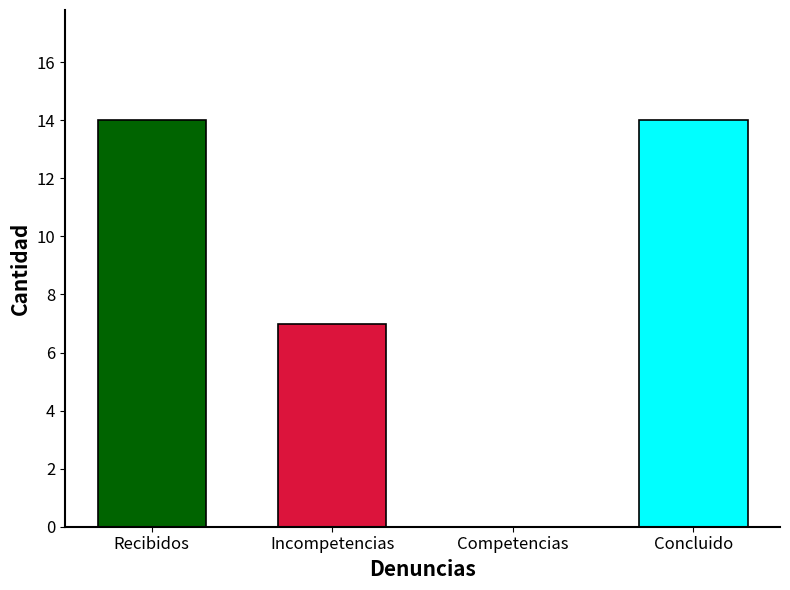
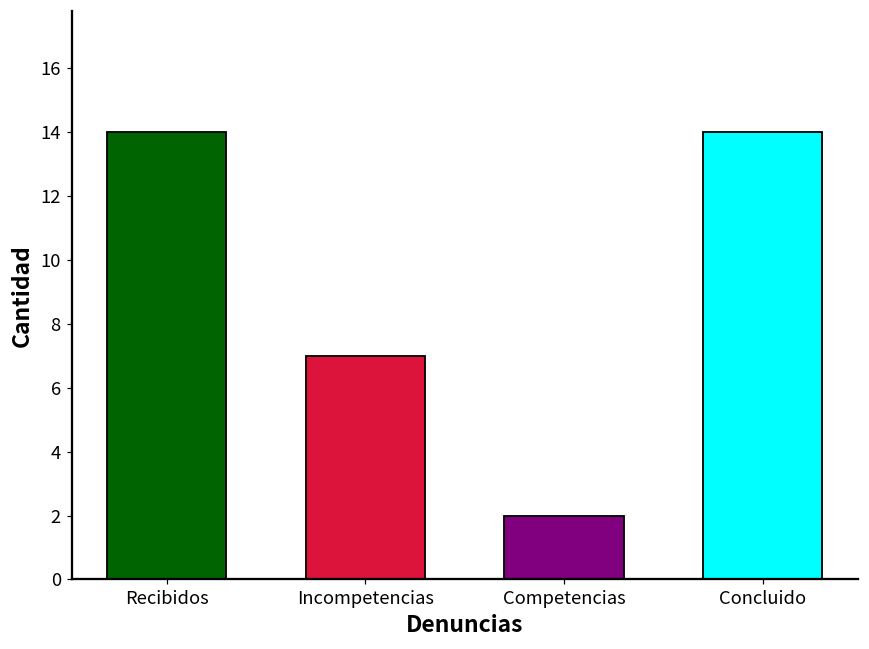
  {
    "Recibidos": 14,
    "Incompetencias": 7,
-   "Competencias": 0,
+   "Competencias": 2,
    "Concluido": 14
  }
